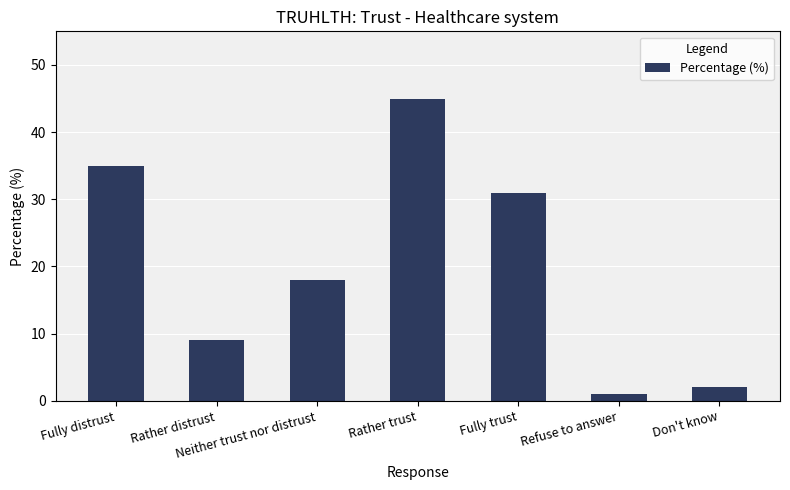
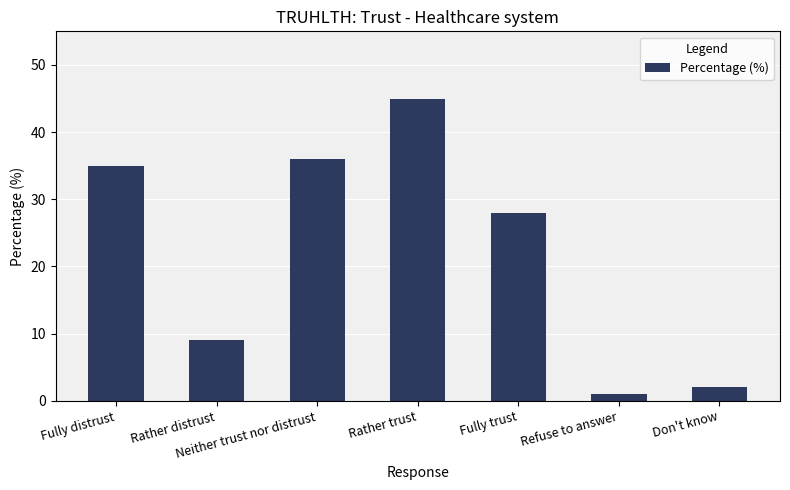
  {
    "Fully distrust": 35,
    "Rather distrust": 9,
-   "Neither trust nor distrust": 18,
+   "Neither trust nor distrust": 36,
    "Rather trust": 45,
-   "Fully trust": 31,
+   "Fully trust": 28,
    "Refuse to answer": 1,
    "Don't know": 2
  }
